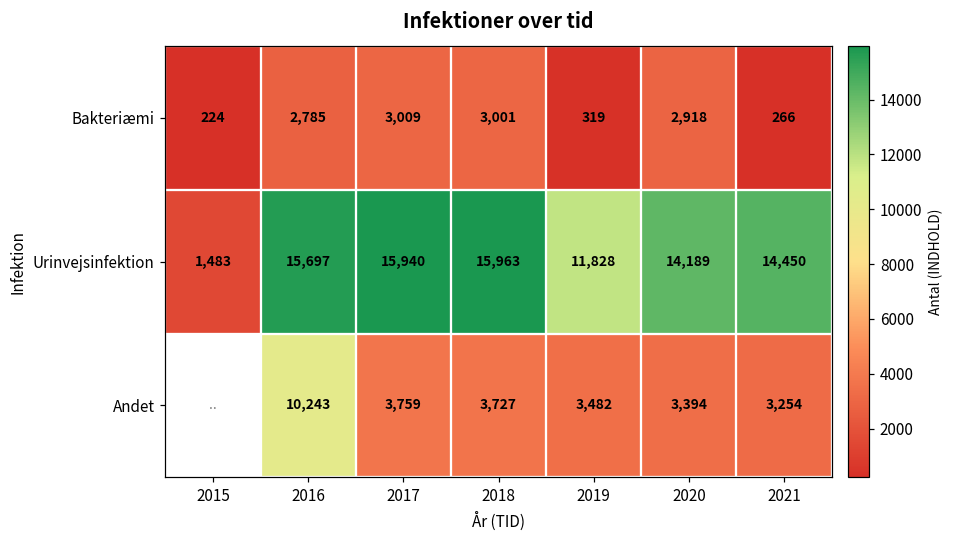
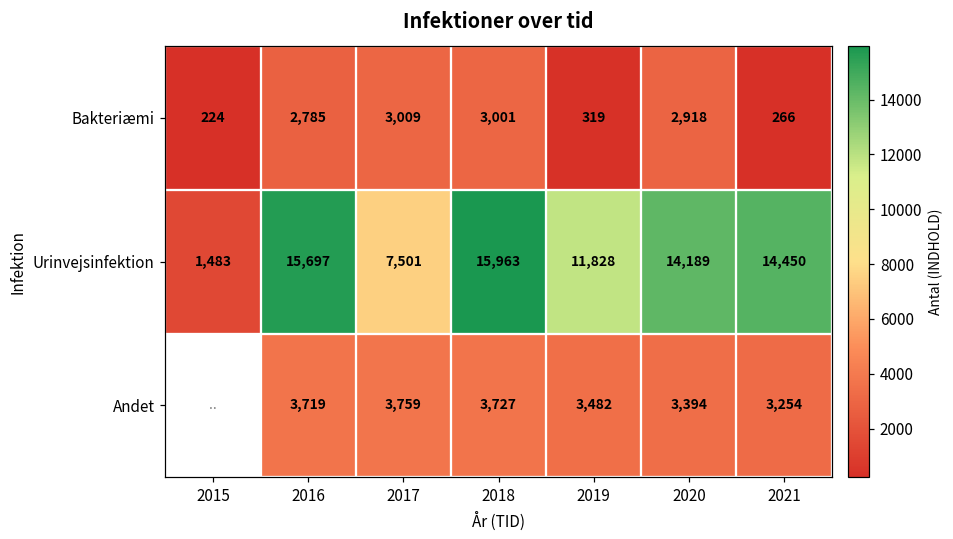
  {
    "Bakteriæmi": {
      "2015": "224",
      "2016": "2,785",
      "2017": "3,009",
      "2018": "3,001",
      "2019": "319",
      "2020": "2,918",
      "2021": "266"
    },
    "Urinvejsinfektion": {
      "2015": "1,483",
      "2016": "15,697",
-     "2017": "15,940",
+     "2017": "7,501",
      "2018": "15,963",
      "2019": "11,828",
      "2020": "14,189",
      "2021": "14,450"
    },
    "Andet": {
-     "2016": "10,243",
+     "2016": "3,719",
      "2017": "3,759",
      "2018": "3,727",
      "2019": "3,482",
      "2020": "3,394",
      "2021": "3,254"
    }
  }
